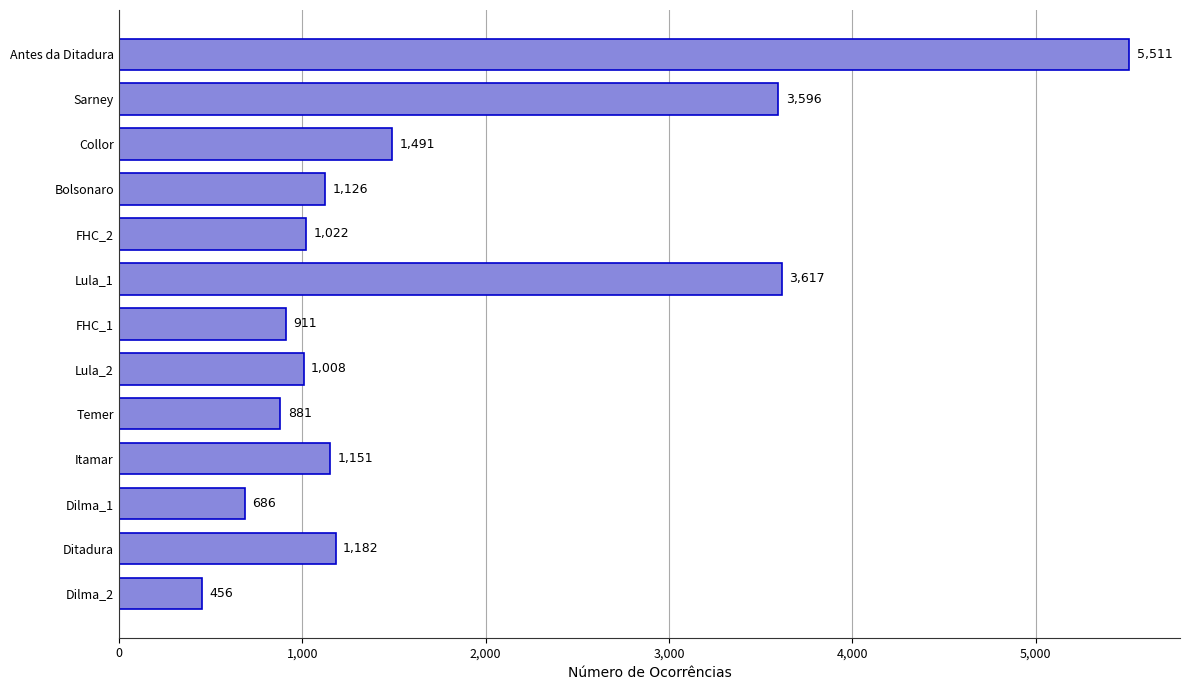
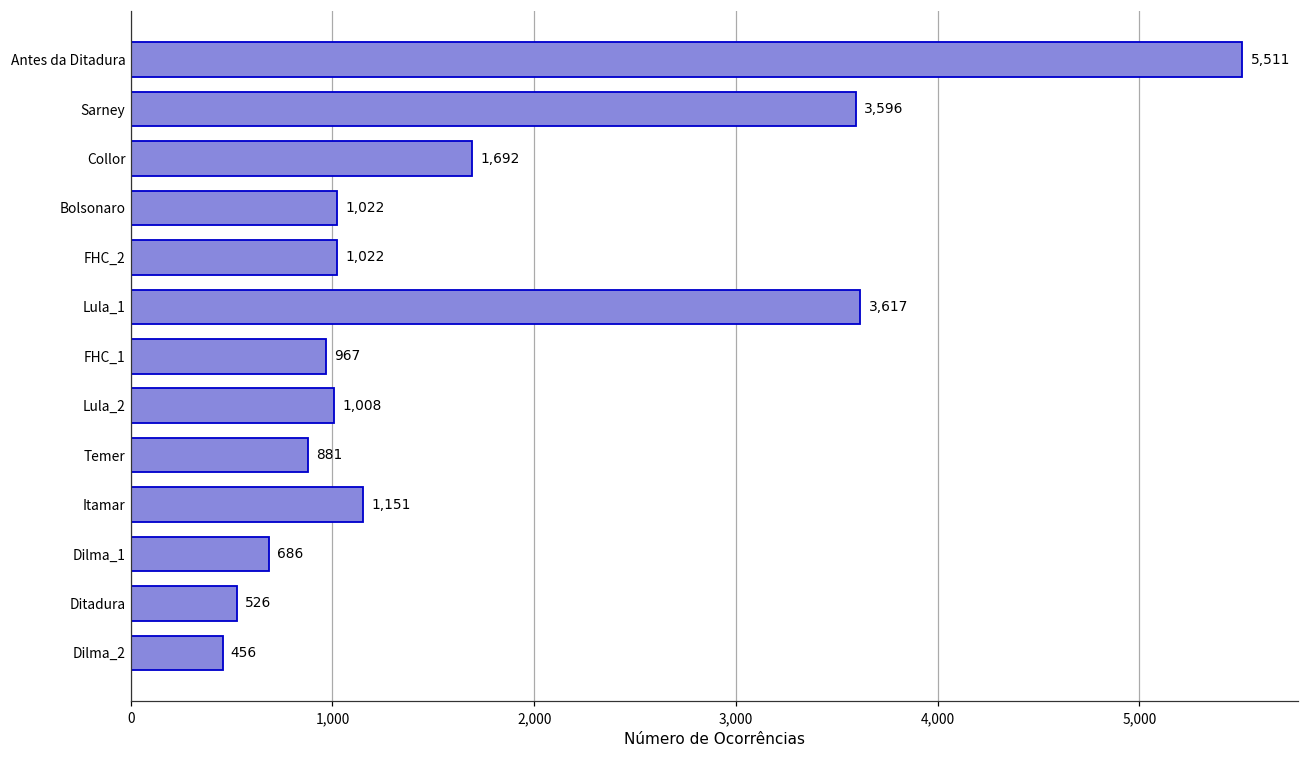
  {
    "Antes da Ditadura": "5,511",
    "Sarney": "3,596",
-   "Collor": "1,491",
-   "Bolsonaro": "1,126",
+   "Collor": "1,692",
+   "Bolsonaro": "1,022",
    "FHC_2": "1,022",
    "Lula_1": "3,617",
-   "FHC_1": "911",
+   "FHC_1": "967",
    "Lula_2": "1,008",
    "Temer": "881",
    "Itamar": "1,151",
    "Dilma_1": "686",
-   "Ditadura": "1,182",
+   "Ditadura": "526",
    "Dilma_2": "456"
  }
